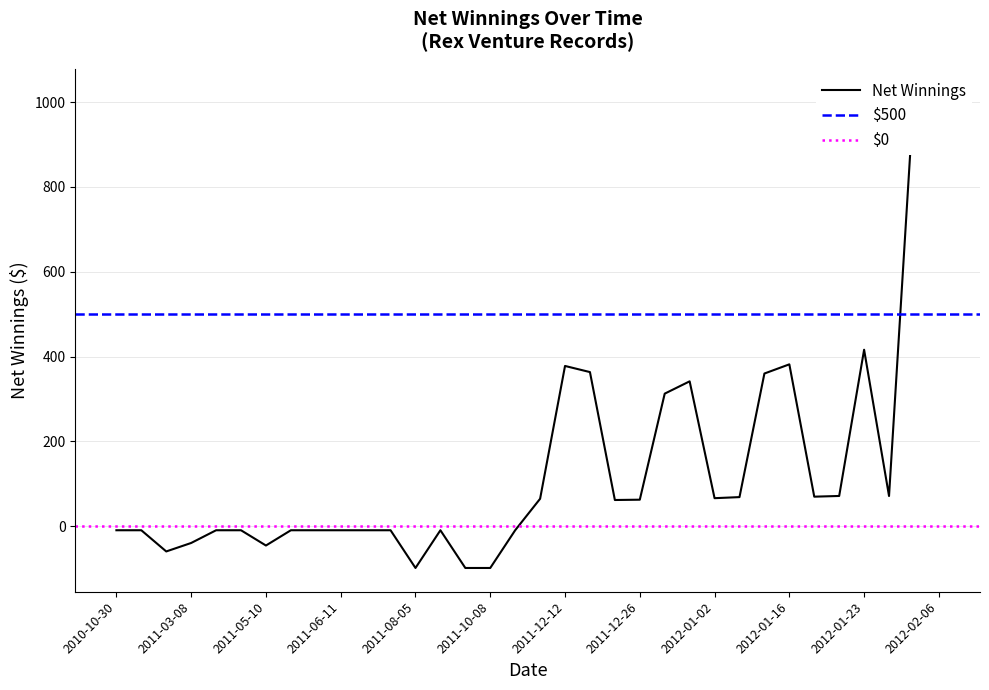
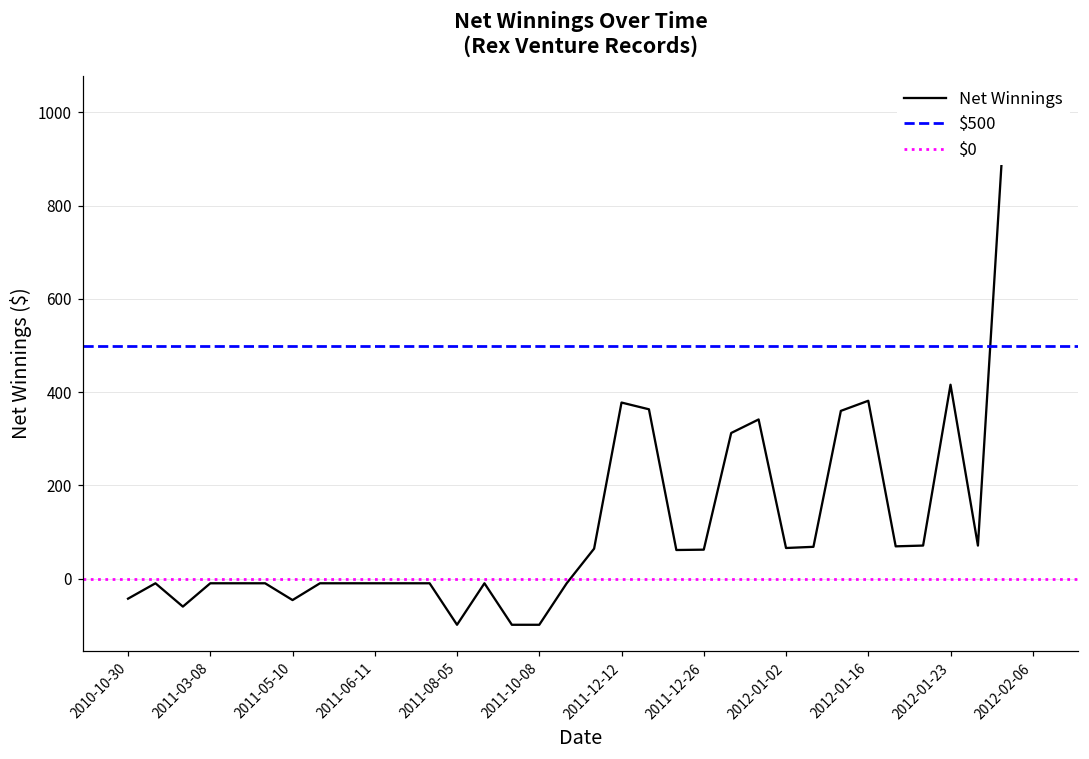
  {
-   "2010-10-30": -10,
-   "2011-03-08": -40,
+   "2010-10-30": -40,
+   "2011-03-08": -10,
    "2011-05-10": -50,
    "2011-08-05": -100,
    "2011-10-08": -100
  }
